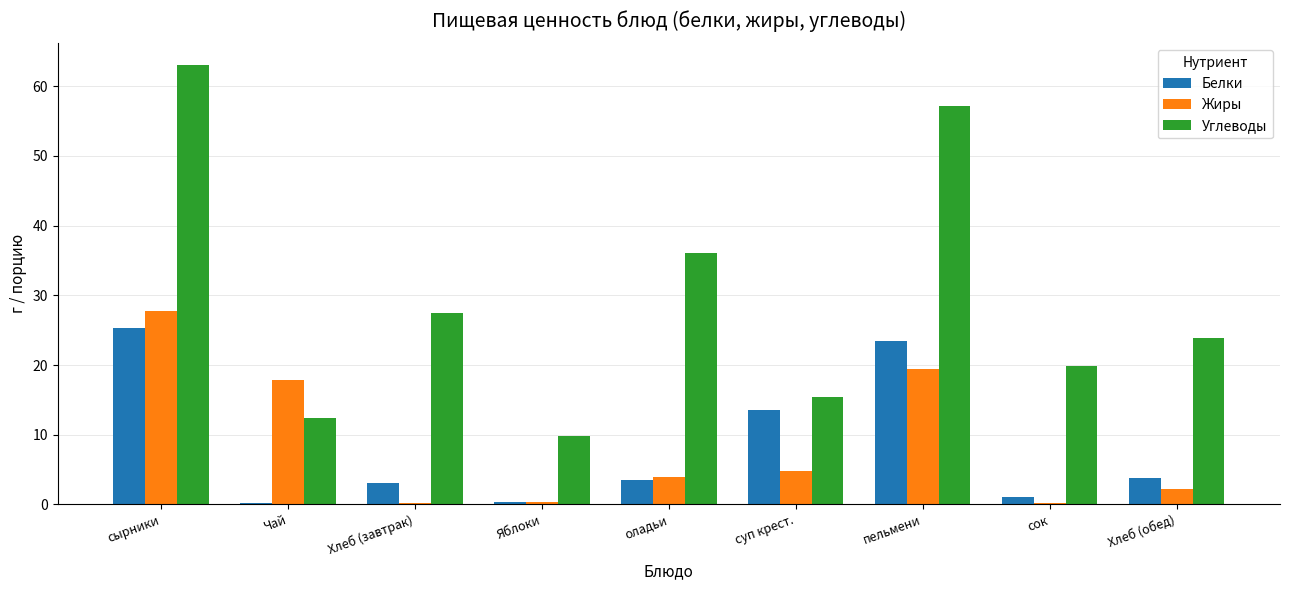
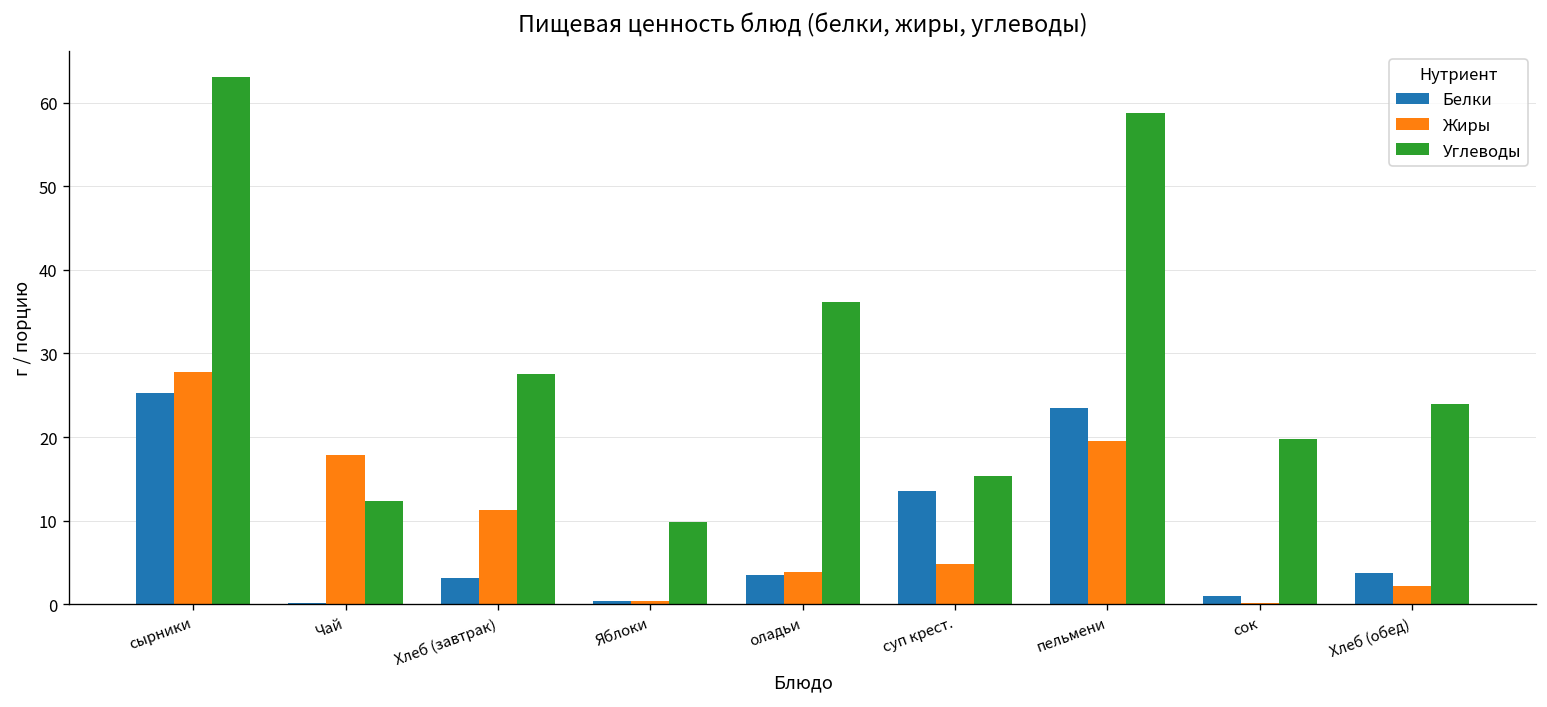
  {
    "Белки": {
      "сырники": 25,
      "Хлеб (завтрак)": 3,
      "Яблоки": 0,
      "оладьи": 4,
      "суп крест.": 14,
      "пельмени": 24,
      "сок": 1,
      "Хлеб (обед)": 4
    },
    "Жиры": {
      "сырники": 28,
      "Чай": 18,
-     "Хлеб (завтрак)": 0,
+     "Хлеб (завтрак)": 11,
      "Яблоки": 0,
      "оладьи": 4,
      "суп крест.": 5,
      "пельмени": 20,
      "Хлеб (обед)": 2
    },
    "Углеводы": {
      "сырники": 63,
      "Чай": 12,
      "Хлеб (завтрак)": 28,
      "Яблоки": 10,
      "оладьи": 36,
      "суп крест.": 15,
-     "пельмени": 57,
+     "пельмени": 59,
      "сок": 20,
      "Хлеб (обед)": 24
    }
  }
